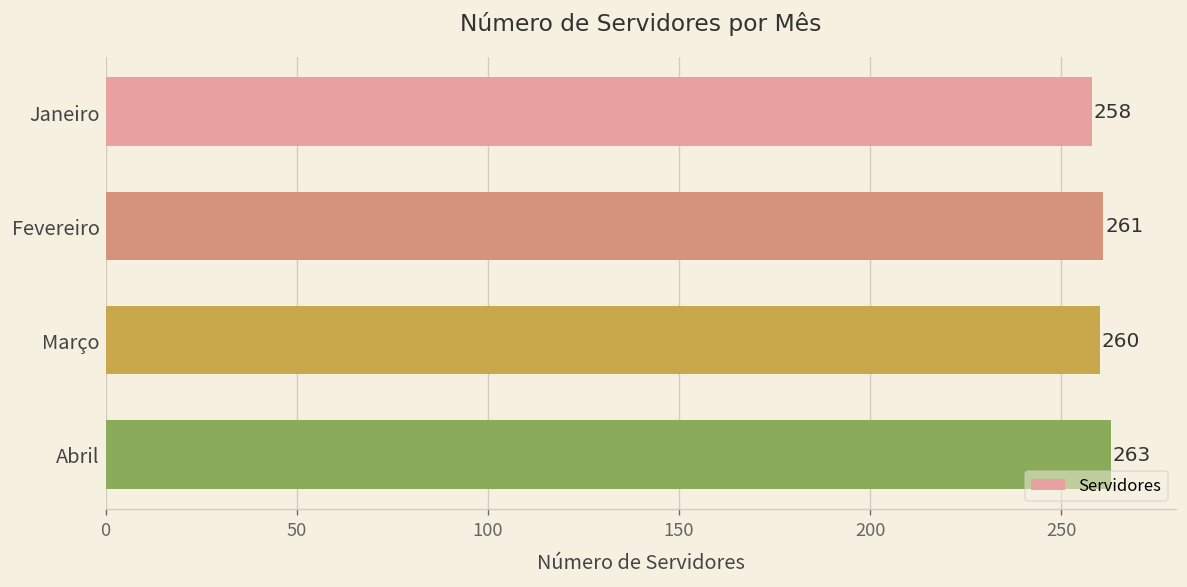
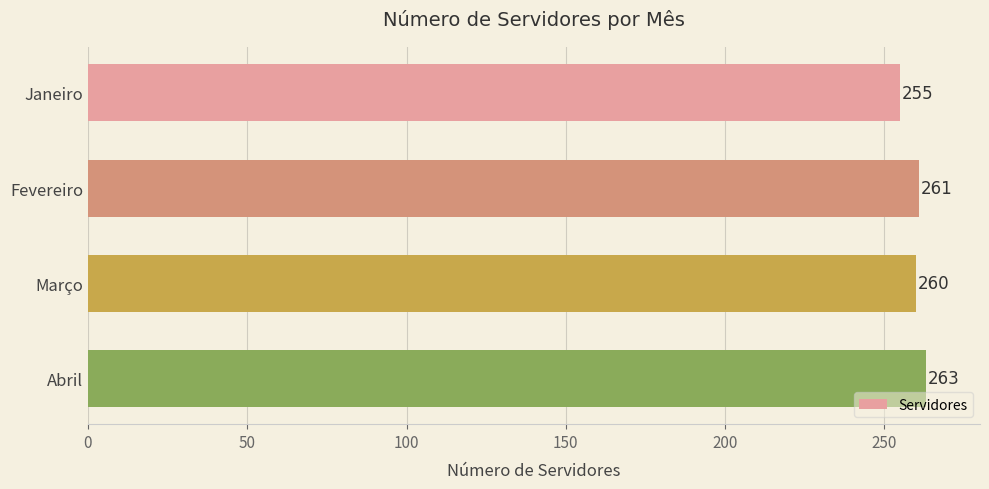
  {
-   "Janeiro": 258,
+   "Janeiro": 255,
    "Fevereiro": 261,
    "Março": 260,
    "Abril": 263
  }
